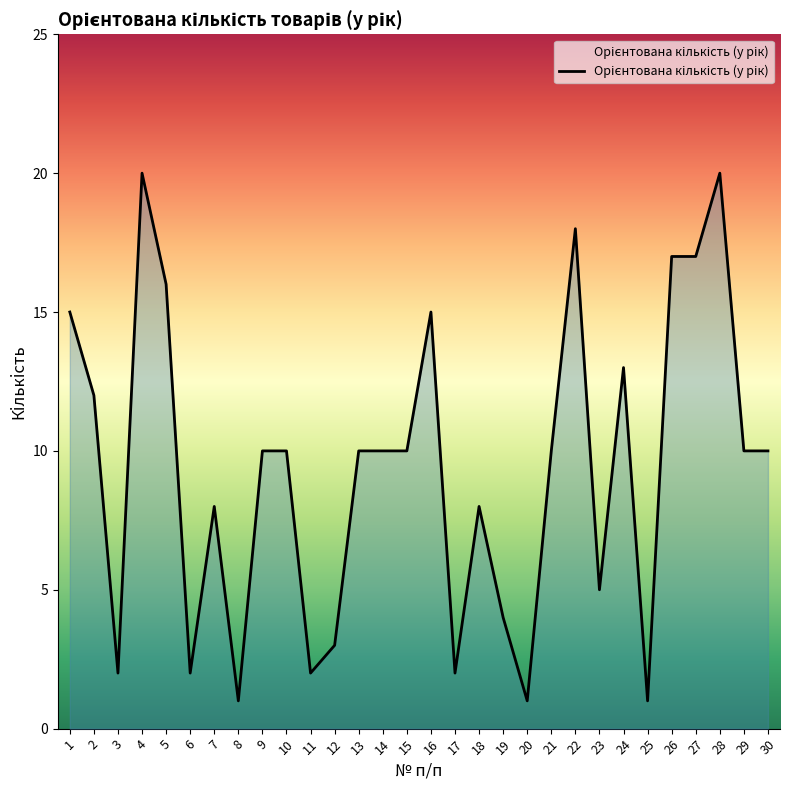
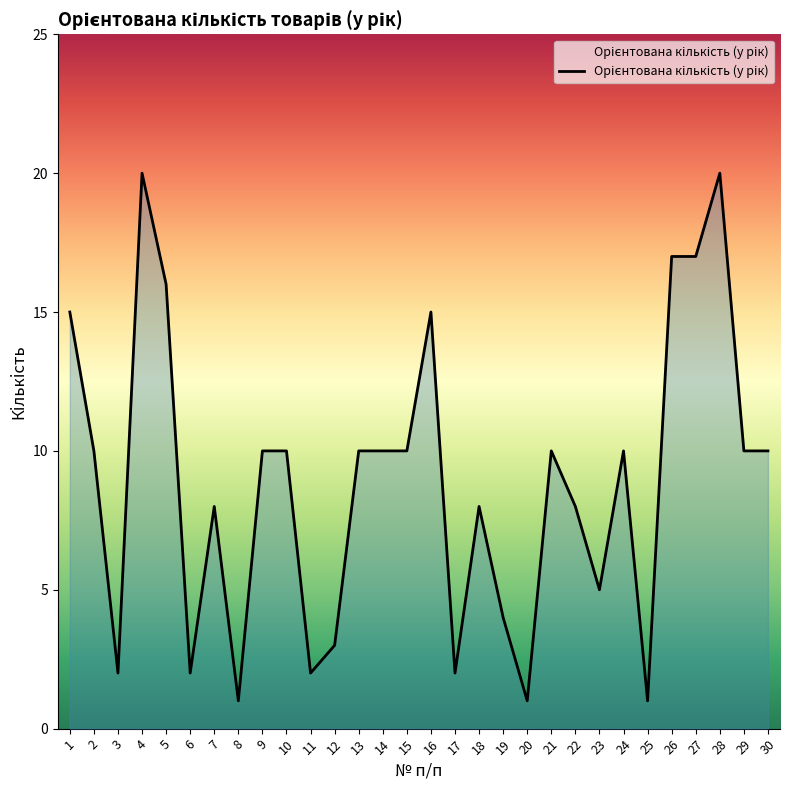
  {
    "1": 15,
-   "2": 12,
+   "2": 10,
    "3": 2,
    "4": 20,
    "5": 16,
    "6": 2,
    "7": 8,
    "8": 1,
    "9": 10,
    "10": 10,
    "11": 2,
    "12": 3,
    "13": 10,
    "14": 10,
    "15": 10,
    "16": 15,
    "17": 2,
    "18": 8,
    "19": 4,
    "20": 1,
    "21": 10,
-   "22": 18,
+   "22": 8,
    "23": 5,
-   "24": 13,
+   "24": 10,
    "25": 1,
    "26": 17,
    "27": 17,
    "28": 20,
    "29": 10,
    "30": 10
  }
